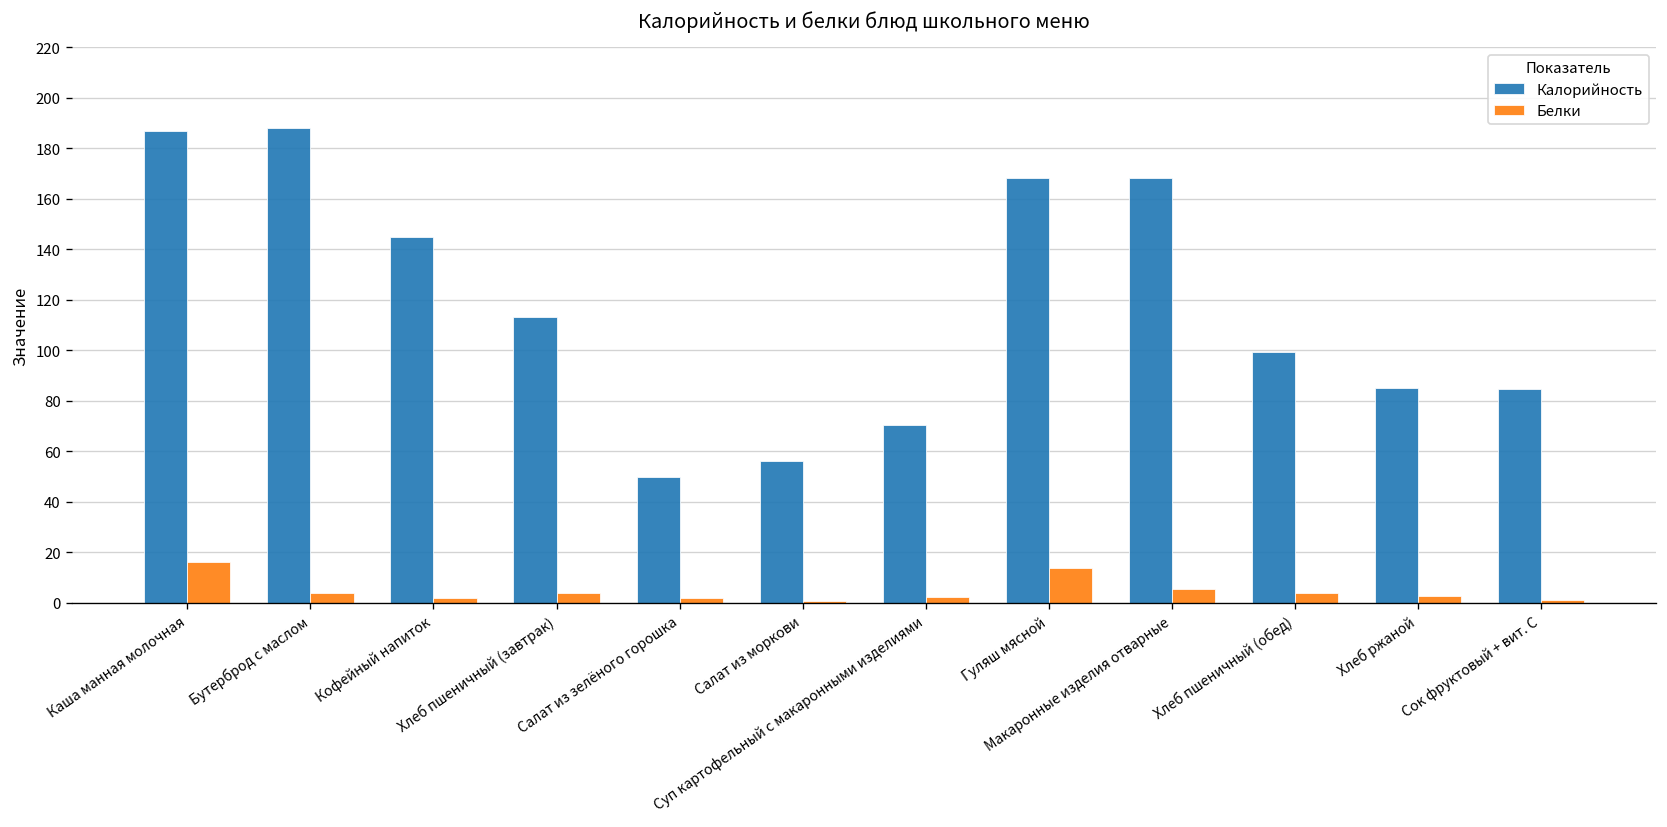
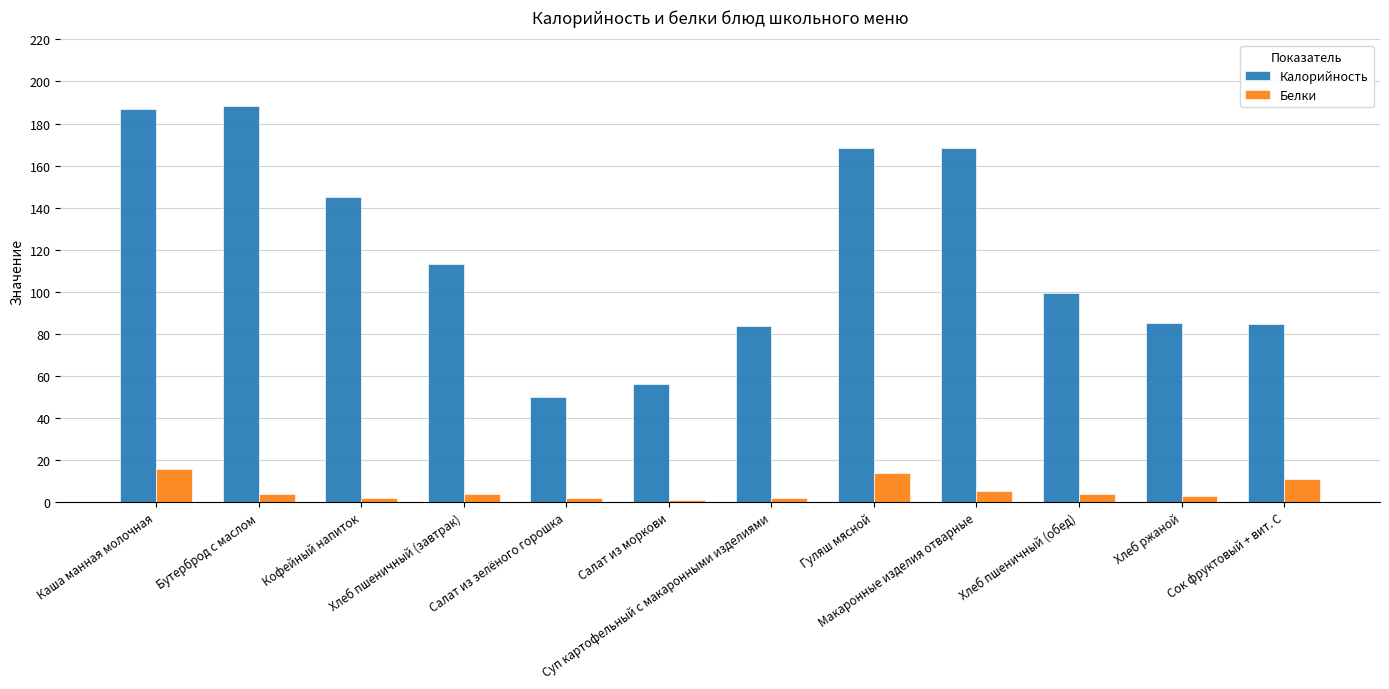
  {
    "Калорийность": {
      "Каша манная молочная": 187,
      "Бутерброд с маслом": 188,
      "Кофейный напиток": 145,
      "Хлеб пшеничный (завтрак)": 113,
      "Салат из зелёного горошка": 50,
      "Салат из моркови": 56,
-     "Суп картофельный с макаронными изделиями": 71,
+     "Суп картофельный с макаронными изделиями": 84,
      "Гуляш мясной": 168,
      "Макаронные изделия отварные": 168,
      "Хлеб пшеничный (обед)": 99,
      "Хлеб ржаной": 85,
      "Сок фруктовый + вит. С": 85
    },
    "Белки": {
      "Каша манная молочная": 16,
      "Бутерброд с маслом": 4,
      "Кофейный напиток": 2,
      "Хлеб пшеничный (завтрак)": 4,
      "Салат из зелёного горошка": 2,
      "Суп картофельный с макаронными изделиями": 2,
      "Гуляш мясной": 14,
      "Макаронные изделия отварные": 6,
      "Хлеб пшеничный (обед)": 4,
      "Хлеб ржаной": 3,
-     "Сок фруктовый + вит. С": 1
+     "Сок фруктовый + вит. С": 11
    }
  }
